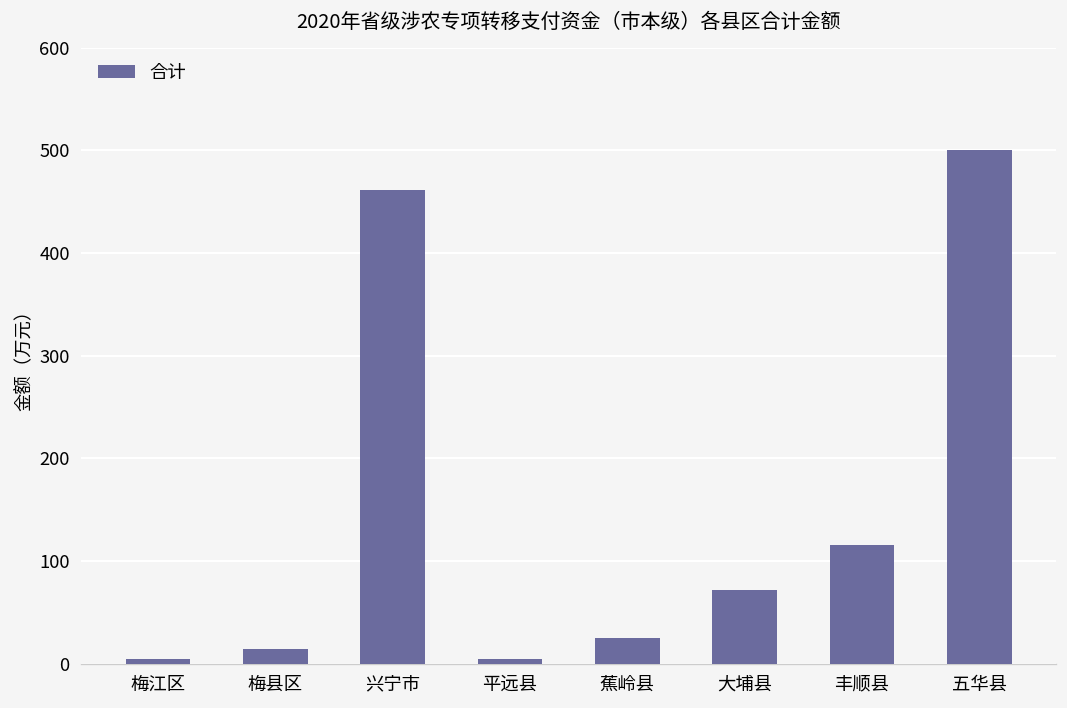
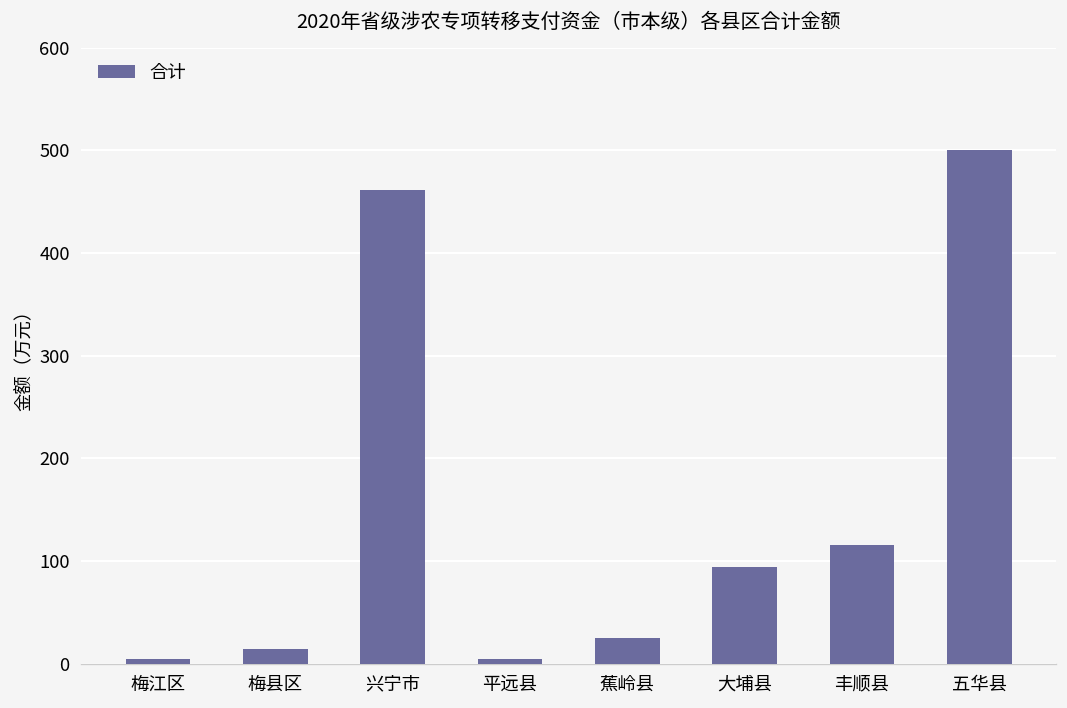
  {
    "梅江区": 10,
    "梅县区": 20,
    "兴宁市": 460,
    "平远县": 10,
    "蕉岭县": 30,
-   "大埔县": 70,
+   "大埔县": 90,
    "丰顺县": 120,
    "五华县": 500
  }
